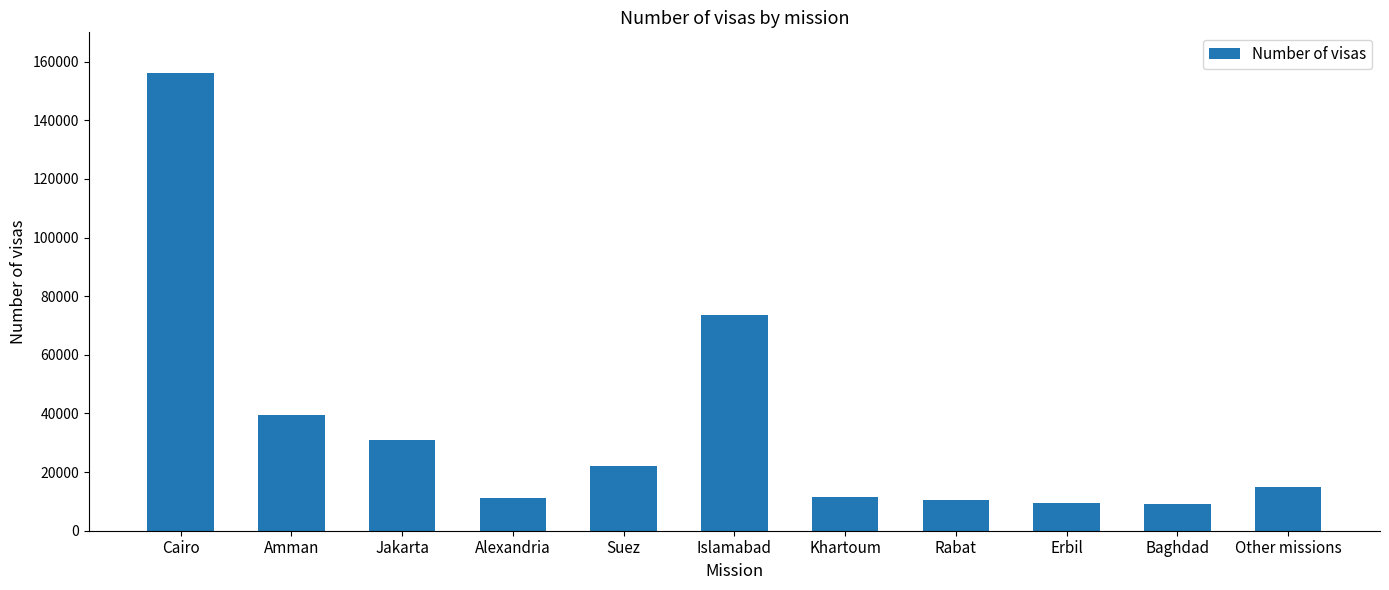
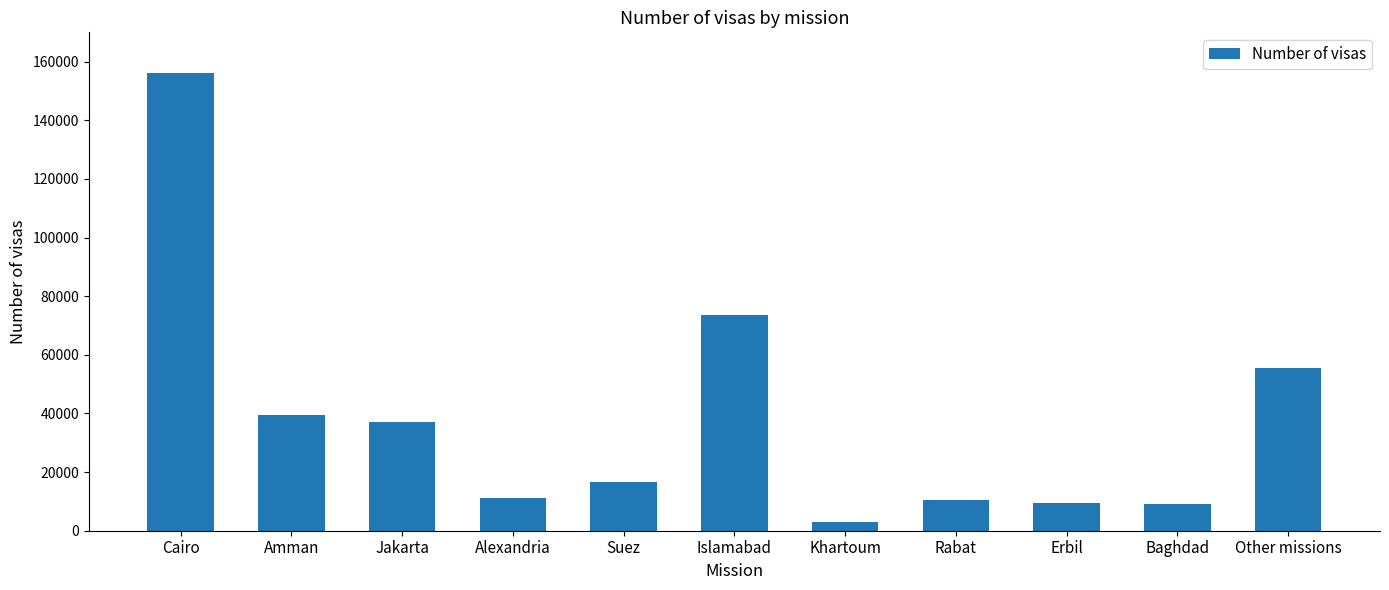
  {
    "Cairo": 156000,
    "Amman": 39000,
-   "Jakarta": 31000,
+   "Jakarta": 37000,
    "Alexandria": 11000,
-   "Suez": 22000,
+   "Suez": 17000,
    "Islamabad": 73000,
-   "Khartoum": 11000,
+   "Khartoum": 3000,
    "Rabat": 10000,
    "Erbil": 10000,
    "Baghdad": 9000,
-   "Other missions": 15000
+   "Other missions": 55000
  }
